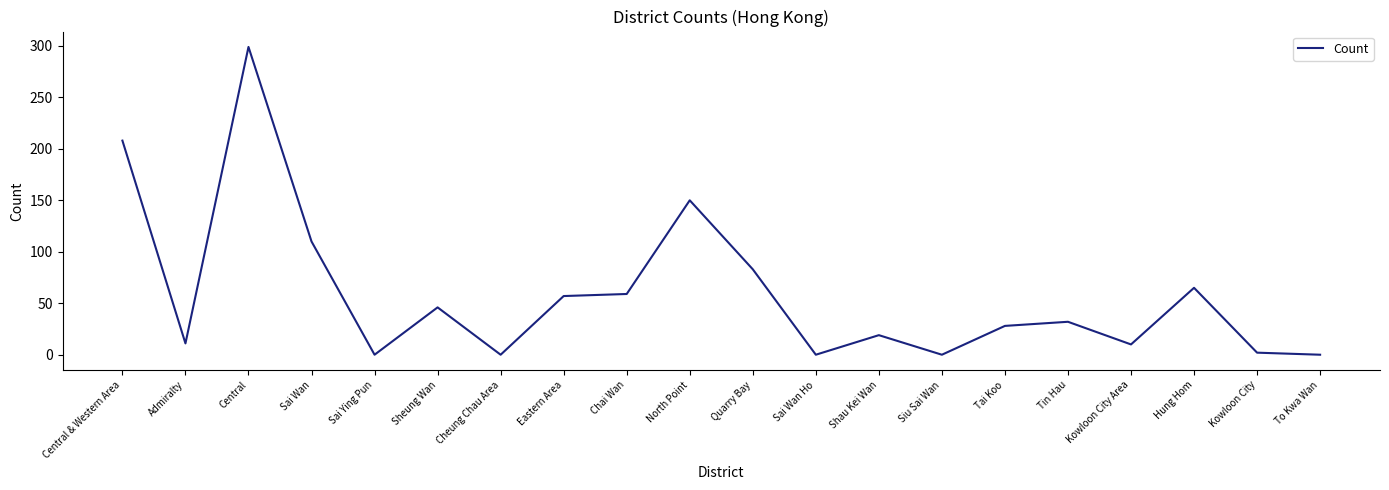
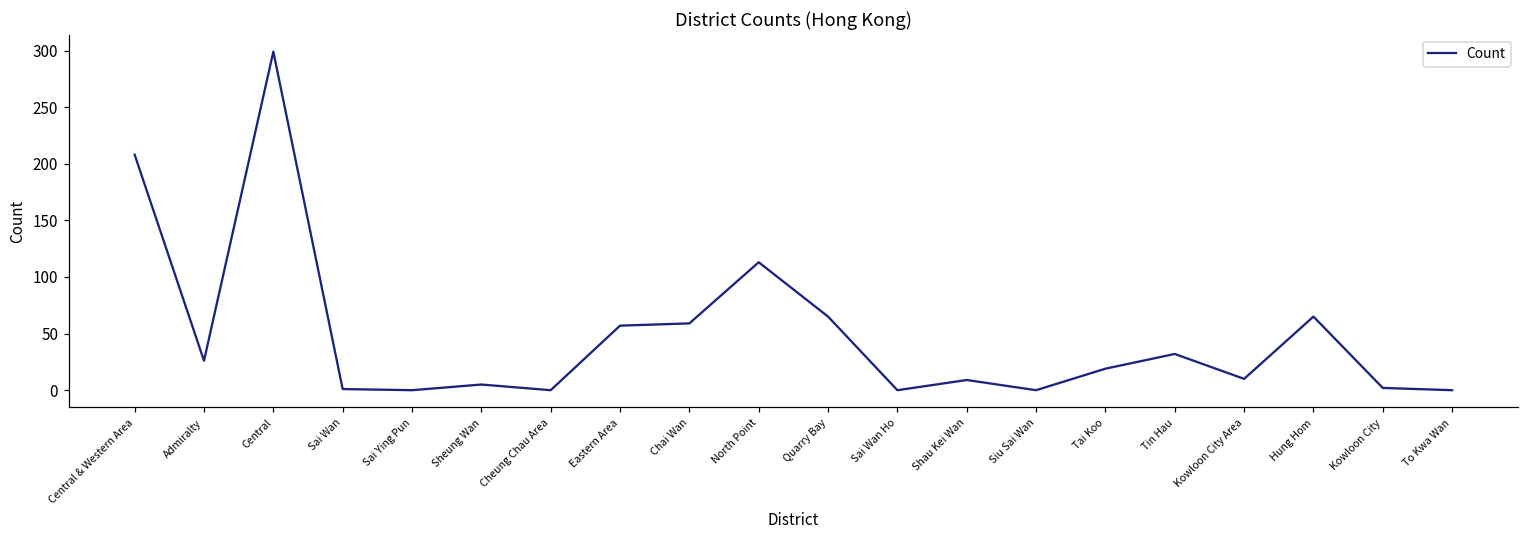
  {
    "Central & Western Area": 208,
-   "Admiralty": 11,
+   "Admiralty": 26,
    "Central": 299,
-   "Sai Wan": 110,
+   "Sai Wan": 1,
    "Sai Ying Pun": 0,
-   "Sheung Wan": 46,
+   "Sheung Wan": 5,
    "Cheung Chau Area": 0,
    "Eastern Area": 57,
    "Chai Wan": 59,
-   "North Point": 150,
-   "Quarry Bay": 83,
+   "North Point": 113,
+   "Quarry Bay": 65,
    "Sai Wan Ho": 0,
-   "Shau Kei Wan": 19,
+   "Shau Kei Wan": 9,
    "Siu Sai Wan": 0,
-   "Tai Koo": 28,
+   "Tai Koo": 19,
    "Tin Hau": 32,
    "Kowloon City Area": 10,
    "Hung Hom": 65,
    "Kowloon City": 2,
    "To Kwa Wan": 0
  }
